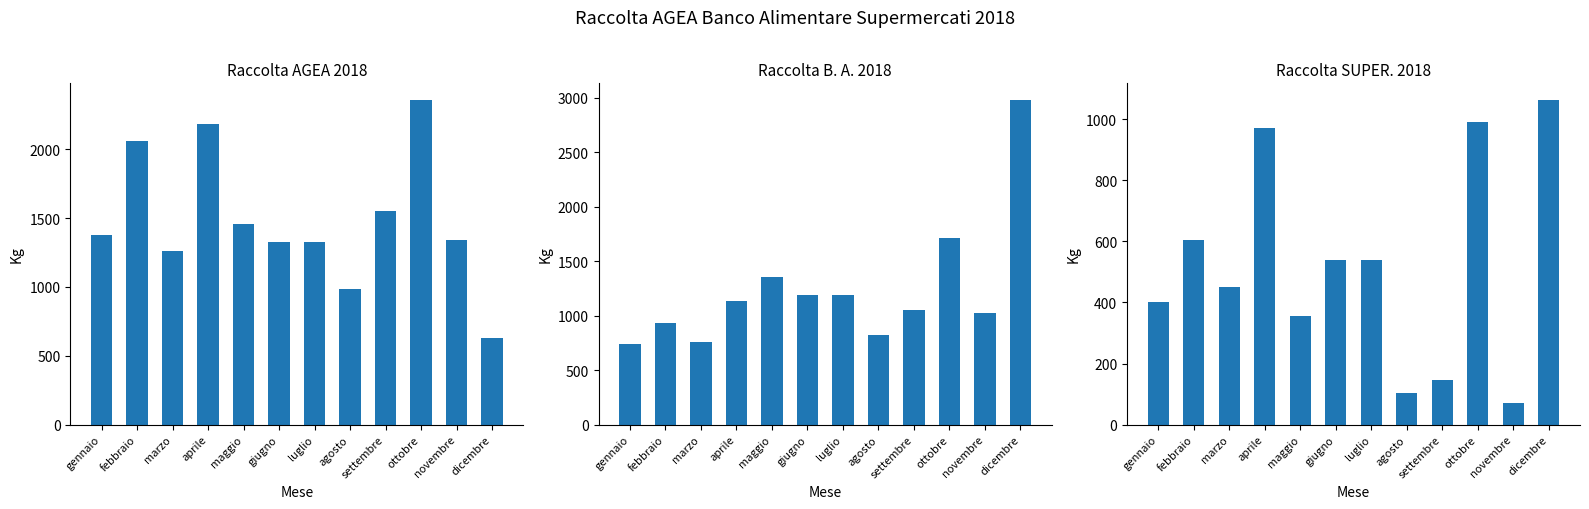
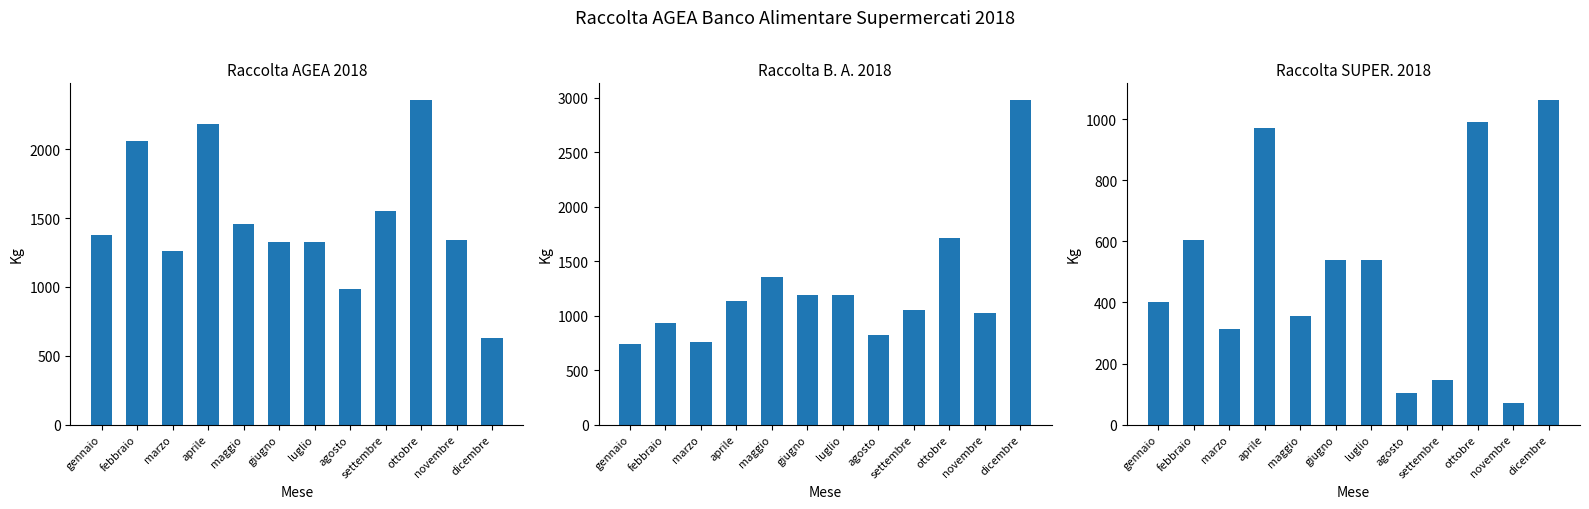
  {
    "Raccolta AGEA 2018": {
      "gennaio": 1370,
      "febbraio": 2060,
      "marzo": 1260,
      "aprile": 2180,
      "maggio": 1460,
      "giugno": 1320,
      "luglio": 1320,
      "agosto": 990,
      "settembre": 1550,
      "ottobre": 2360,
      "novembre": 1340,
      "dicembre": 630
    },
    "Raccolta B. A. 2018": {
      "gennaio": 740,
      "febbraio": 930,
      "marzo": 760,
      "aprile": 1140,
      "maggio": 1360,
      "giugno": 1190,
      "luglio": 1190,
      "agosto": 820,
      "settembre": 1050,
      "ottobre": 1710,
      "novembre": 1020,
      "dicembre": 2980
    },
    "Raccolta SUPER. 2018": {
      "gennaio": 400,
      "febbraio": 600,
-     "marzo": 450,
+     "marzo": 310,
      "aprile": 970,
      "maggio": 360,
      "giugno": 540,
      "luglio": 540,
      "agosto": 100,
      "settembre": 150,
      "ottobre": 990,
      "novembre": 70,
      "dicembre": 1060
    }
  }
